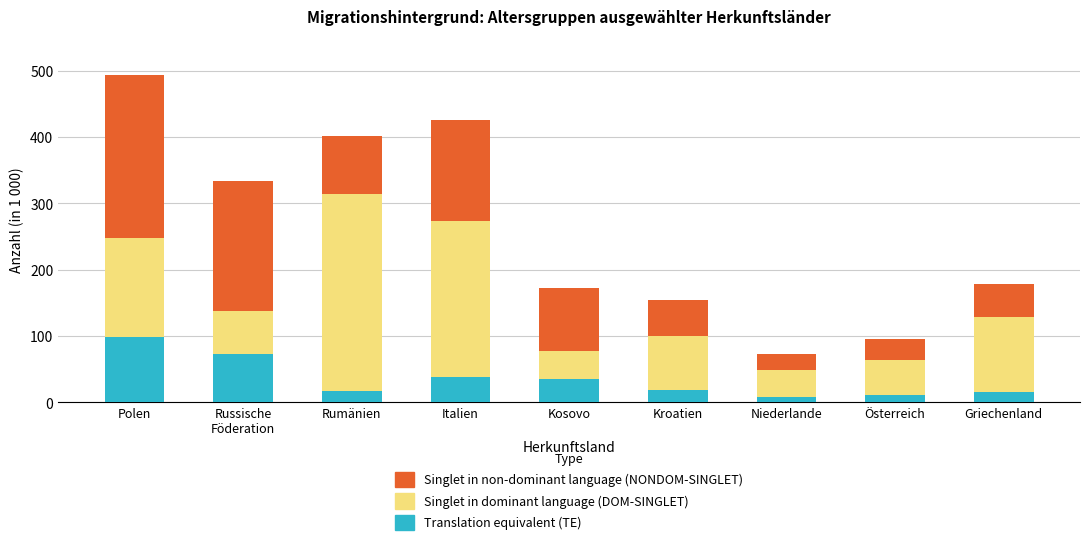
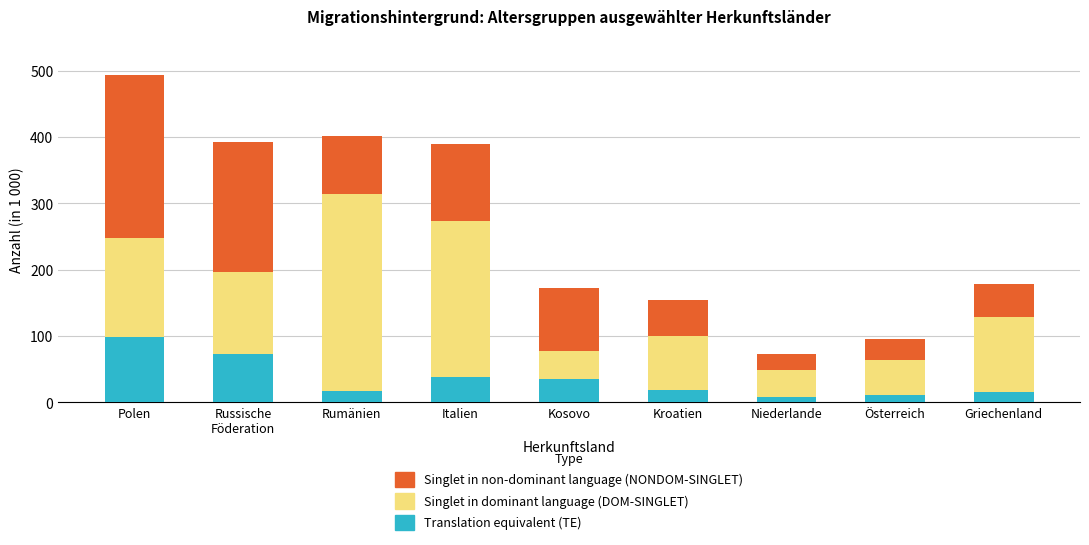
  {
    "Translation equivalent (TE)": {
      "Polen": 100,
      "Russische Föderation": 70,
      "Rumänien": 20,
      "Italien": 40,
      "Kosovo": 40,
      "Kroatien": 20,
      "Niederlande": 10,
      "Österreich": 10,
      "Griechenland": 20
    },
    "Singlet in dominant language (DOM-SINGLET)": {
      "Polen": 150,
-     "Russische Föderation": 70,
+     "Russische Föderation": 120,
      "Rumänien": 300,
      "Italien": 240,
      "Kosovo": 40,
      "Kroatien": 80,
      "Niederlande": 40,
      "Österreich": 50,
      "Griechenland": 110
    },
    "Singlet in non-dominant language (NONDOM-SINGLET)": {
      "Polen": 250,
      "Russische Föderation": 200,
      "Rumänien": 90,
-     "Italien": 150,
+     "Italien": 120,
      "Kosovo": 100,
      "Kroatien": 60,
      "Niederlande": 20,
      "Österreich": 30,
      "Griechenland": 50
    }
  }
